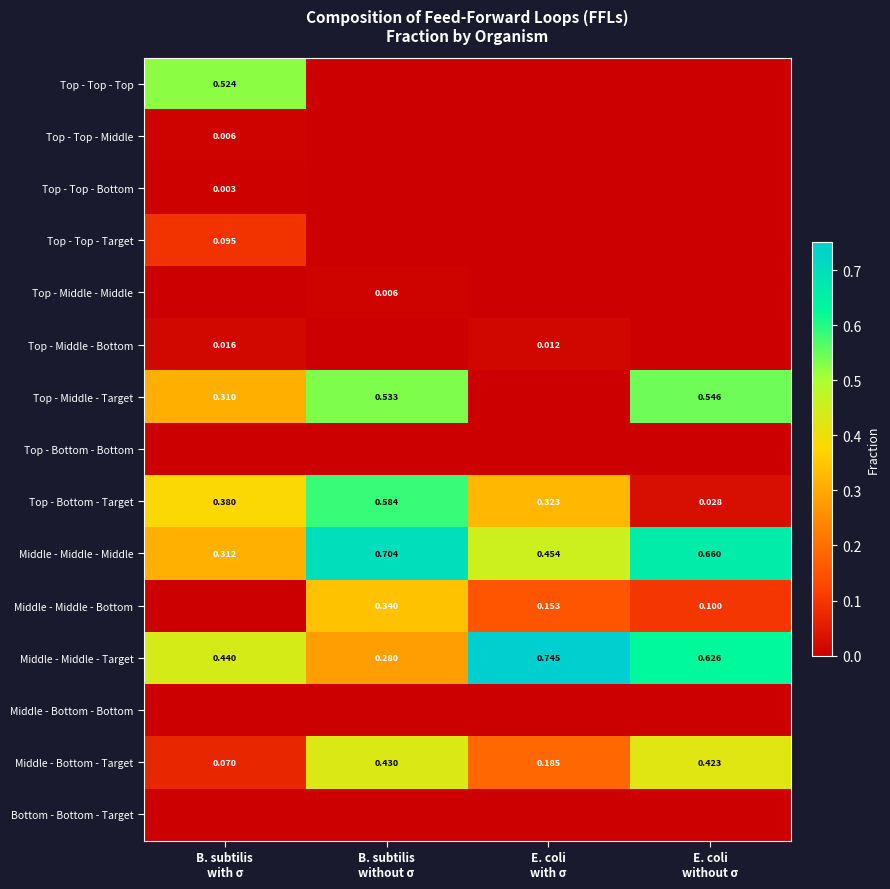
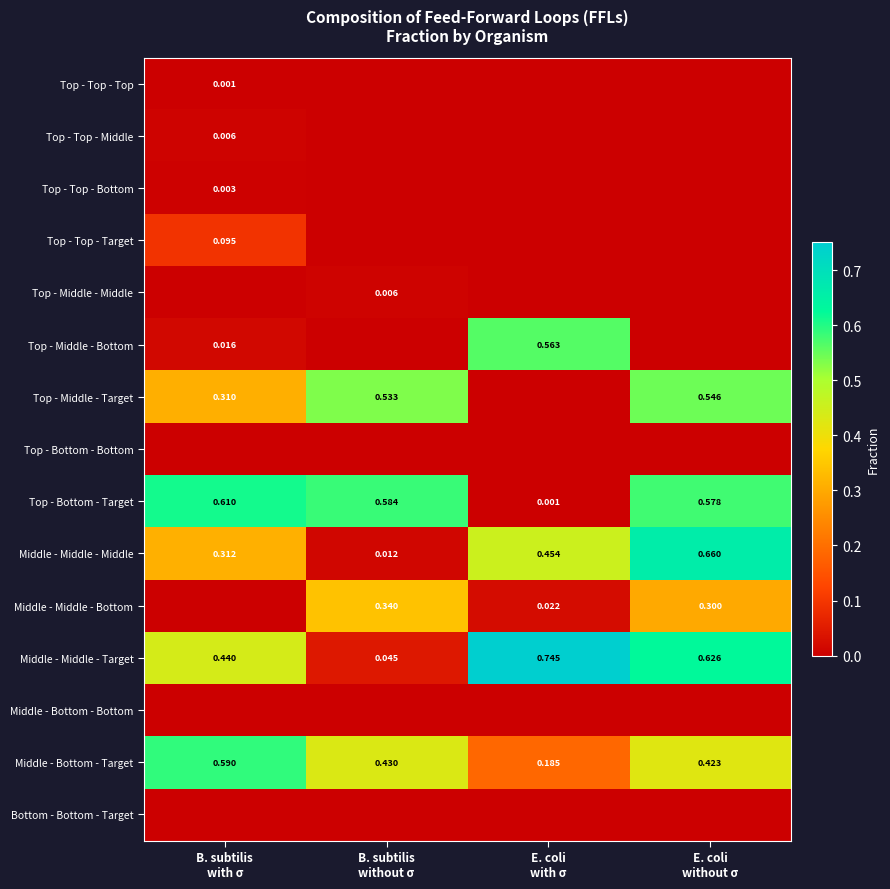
  {
    "Top - Top - Top": {
-     "B. subtilis with σ": 0.524
+     "B. subtilis with σ": 0.001
    },
    "Top - Top - Middle": {
      "B. subtilis with σ": 0.006
    },
    "Top - Top - Bottom": {
      "B. subtilis with σ": 0.003
    },
    "Top - Top - Target": {
      "B. subtilis with σ": 0.095
    },
    "Top - Middle - Middle": {
      "B. subtilis without σ": 0.006
    },
    "Top - Middle - Bottom": {
      "B. subtilis with σ": 0.016,
-     "E. coli with σ": 0.012
+     "E. coli with σ": 0.563
    },
    "Top - Middle - Target": {
      "B. subtilis with σ": 0.310,
      "B. subtilis without σ": 0.533,
      "E. coli without σ": 0.546
    },
    "Top - Bottom - Target": {
-     "B. subtilis with σ": 0.380,
+     "B. subtilis with σ": 0.610,
      "B. subtilis without σ": 0.584,
-     "E. coli with σ": 0.323,
-     "E. coli without σ": 0.028
+     "E. coli with σ": 0.001,
+     "E. coli without σ": 0.578
    },
    "Middle - Middle - Middle": {
      "B. subtilis with σ": 0.312,
-     "B. subtilis without σ": 0.704,
+     "B. subtilis without σ": 0.012,
      "E. coli with σ": 0.454,
      "E. coli without σ": 0.660
    },
    "Middle - Middle - Bottom": {
      "B. subtilis without σ": 0.340,
-     "E. coli with σ": 0.153,
-     "E. coli without σ": 0.100
+     "E. coli with σ": 0.022,
+     "E. coli without σ": 0.300
    },
    "Middle - Middle - Target": {
      "B. subtilis with σ": 0.440,
-     "B. subtilis without σ": 0.280,
+     "B. subtilis without σ": 0.045,
      "E. coli with σ": 0.745,
      "E. coli without σ": 0.626
    },
    "Middle - Bottom - Target": {
-     "B. subtilis with σ": 0.070,
+     "B. subtilis with σ": 0.590,
      "B. subtilis without σ": 0.430,
      "E. coli with σ": 0.185,
      "E. coli without σ": 0.423
    }
  }
